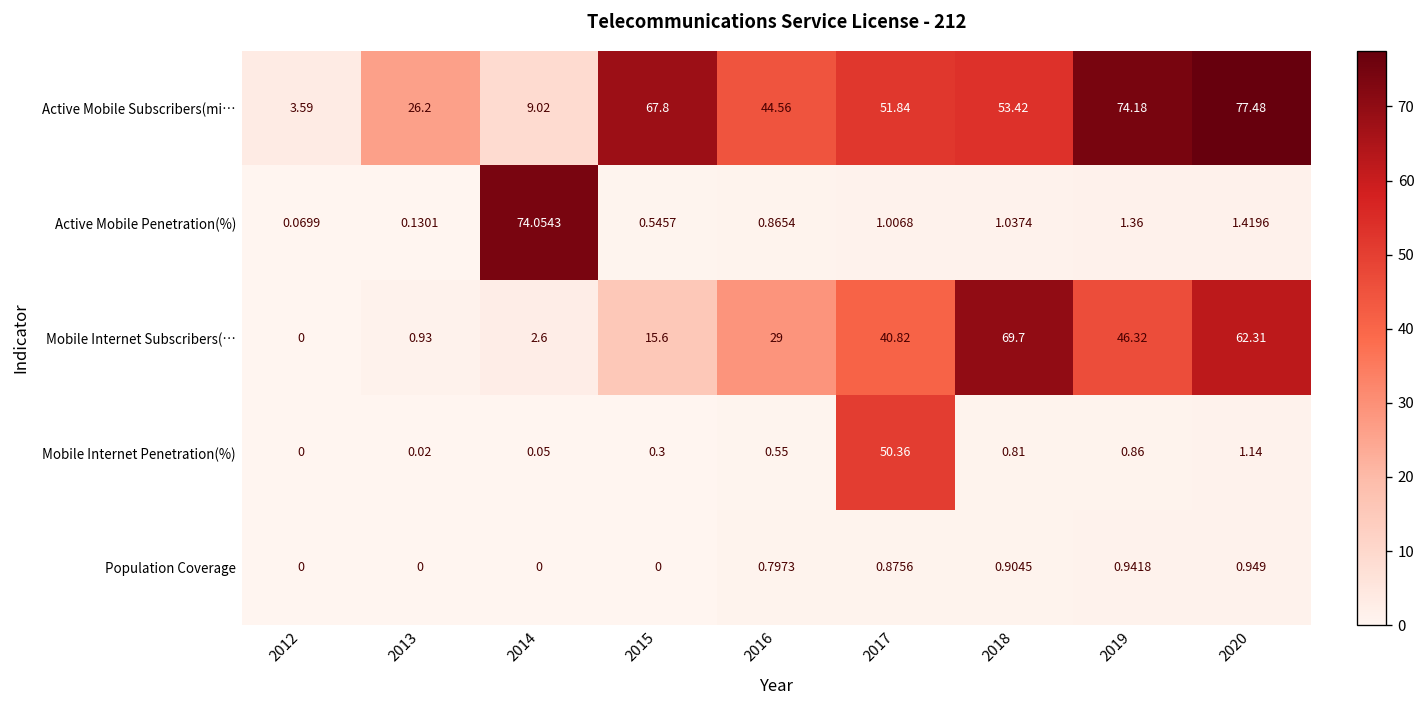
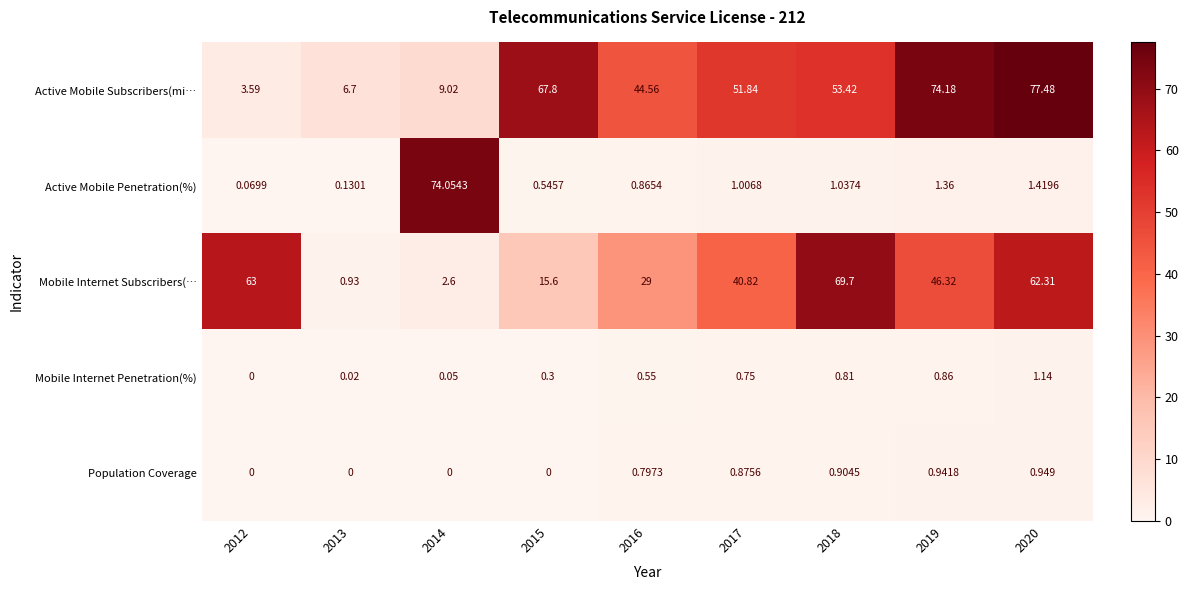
  {
    "Active Mobile Subscribers(mi…": {
      "2012": 3.59,
-     "2013": 26.2,
+     "2013": 6.7,
      "2014": 9.02,
      "2015": 67.8,
      "2016": 44.56,
      "2017": 51.84,
      "2018": 53.42,
      "2019": 74.18,
      "2020": 77.48
    },
    "Active Mobile Penetration(%)": {
      "2012": 0.0699,
      "2013": 0.1301,
      "2014": 74.0543,
      "2015": 0.5457,
      "2016": 0.8654,
      "2017": 1.0068,
      "2018": 1.0374,
      "2019": 1.36,
      "2020": 1.4196
    },
    "Mobile Internet Subscribers(…": {
-     "2012": 0,
+     "2012": 63,
      "2013": 0.93,
      "2014": 2.6,
      "2015": 15.6,
      "2016": 29,
      "2017": 40.82,
      "2018": 69.7,
      "2019": 46.32,
      "2020": 62.31
    },
    "Mobile Internet Penetration(%)": {
      "2012": 0,
      "2013": 0.02,
      "2014": 0.05,
      "2015": 0.3,
      "2016": 0.55,
-     "2017": 50.36,
+     "2017": 0.75,
      "2018": 0.81,
      "2019": 0.86,
      "2020": 1.14
    },
    "Population Coverage": {
      "2012": 0,
      "2013": 0,
      "2014": 0,
      "2015": 0,
      "2016": 0.7973,
      "2017": 0.8756,
      "2018": 0.9045,
      "2019": 0.9418,
      "2020": 0.949
    }
  }
